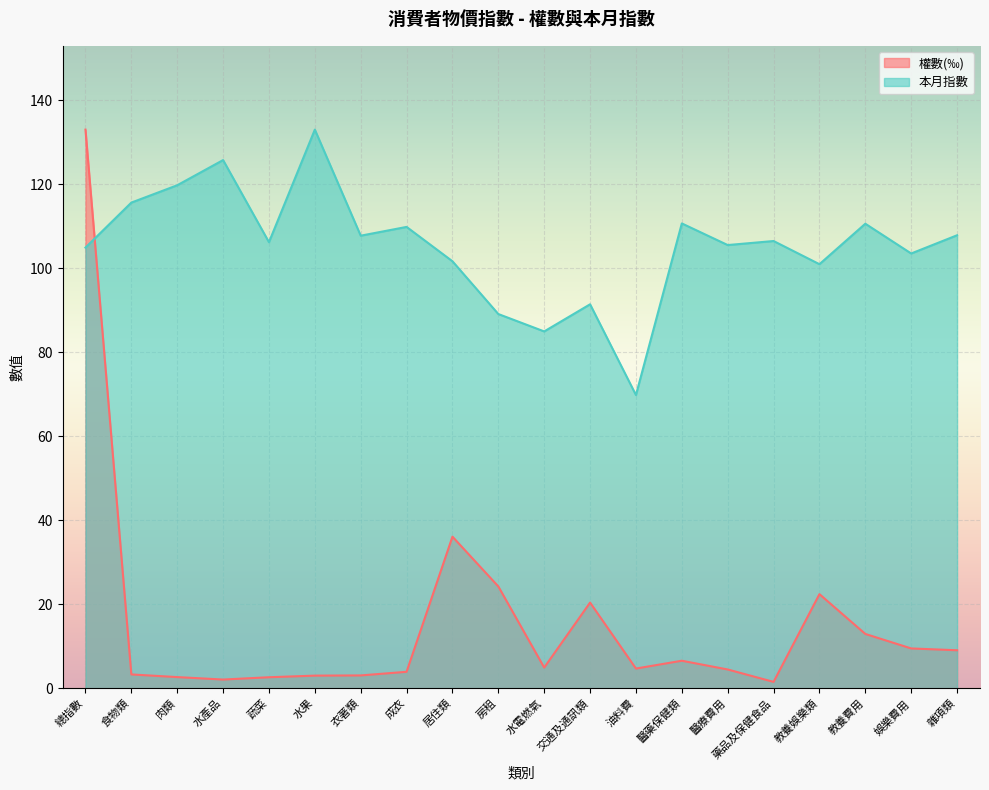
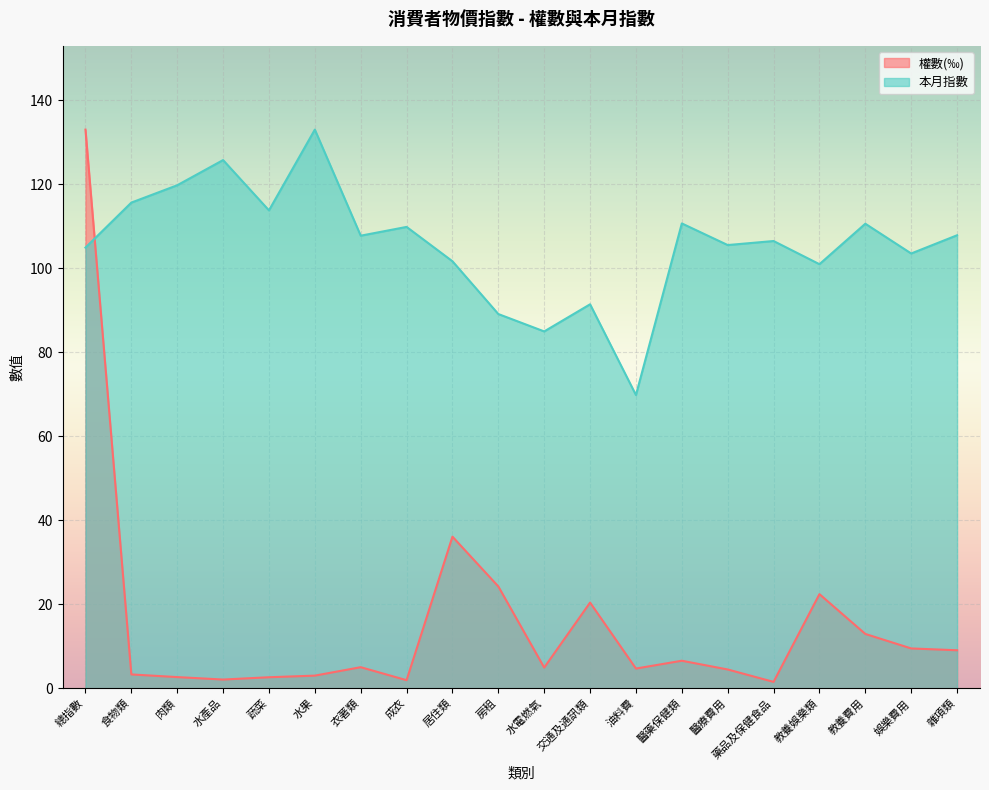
  {
    "權數(‰)": {
      "總指數": 133,
      "食物類": 3,
      "肉類": 3,
      "水產品": 2,
      "蔬菜": 3,
      "水果": 3,
-     "衣著類": 3,
-     "成衣": 4,
+     "衣著類": 5,
+     "成衣": 2,
      "居住類": 36,
      "房租": 24,
      "水電燃氣": 5,
      "交通及通訊類": 20,
      "油料費": 5,
      "醫藥保健類": 7,
      "醫療費用": 4,
      "藥品及保健食品": 2,
      "教養娛樂類": 22,
      "教養費用": 13,
      "娛樂費用": 9,
      "雜項類": 9
    },
    "本月指數": {
      "總指數": 105,
      "食物類": 116,
      "肉類": 120,
      "水產品": 126,
-     "蔬菜": 106,
+     "蔬菜": 114,
      "水果": 133,
      "衣著類": 108,
      "成衣": 110,
      "居住類": 102,
      "房租": 89,
      "水電燃氣": 85,
      "交通及通訊類": 91,
      "油料費": 70,
      "醫藥保健類": 111,
      "醫療費用": 106,
      "藥品及保健食品": 107,
      "教養娛樂類": 101,
      "教養費用": 111,
      "娛樂費用": 104,
      "雜項類": 108
    }
  }
